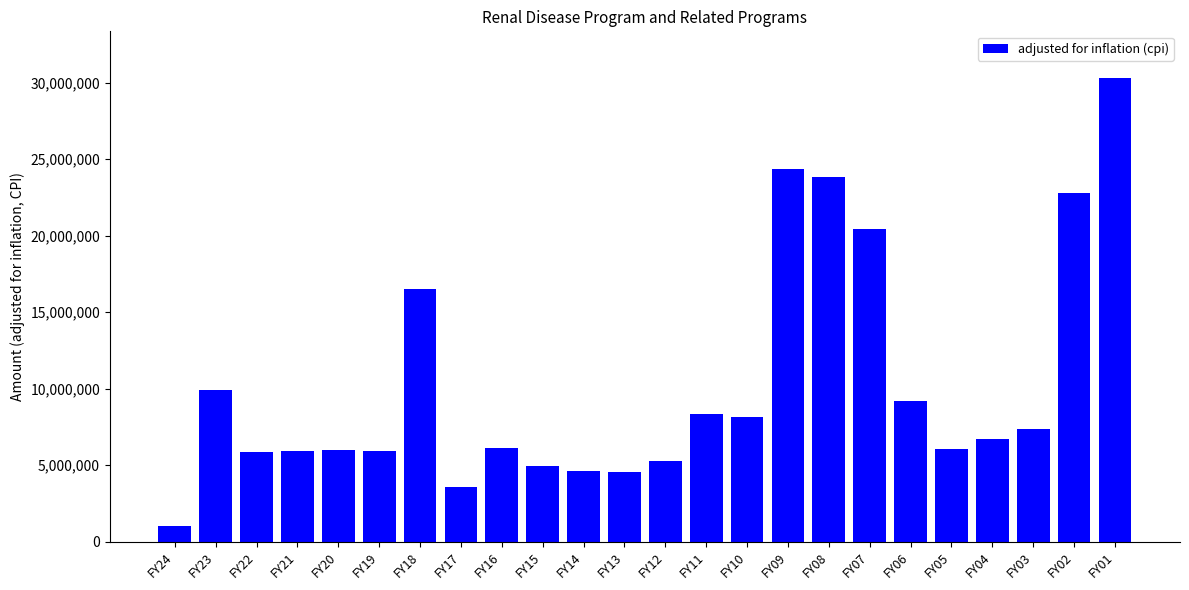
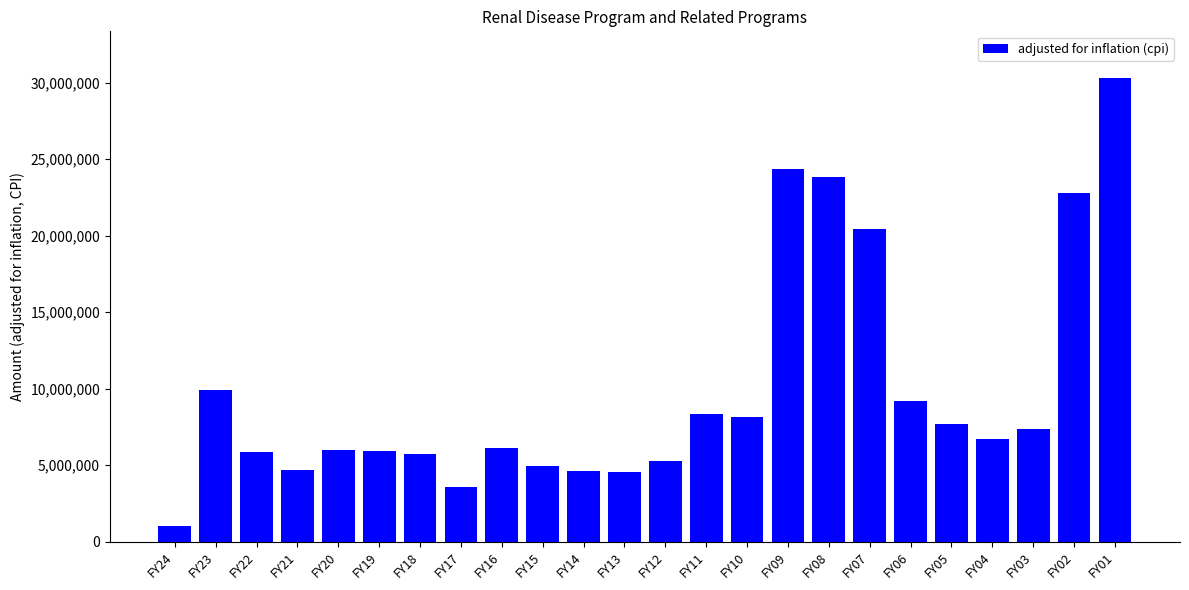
  {
    "FY24": "1,000,000",
    "FY23": "9,900,000",
    "FY22": "5,800,000",
-   "FY21": "5,900,000",
+   "FY21": "4,700,000",
    "FY20": "6,000,000",
    "FY19": "5,900,000",
-   "FY18": "16,500,000",
+   "FY18": "5,700,000",
    "FY17": "3,600,000",
    "FY16": "6,100,000",
    "FY15": "4,900,000",
    "FY14": "4,600,000",
    "FY13": "4,600,000",
    "FY12": "5,200,000",
    "FY11": "8,300,000",
    "FY10": "8,200,000",
    "FY09": "24,300,000",
    "FY08": "23,900,000",
    "FY07": "20,400,000",
    "FY06": "9,200,000",
-   "FY05": "6,100,000",
+   "FY05": "7,700,000",
    "FY04": "6,700,000",
    "FY03": "7,300,000",
    "FY02": "22,800,000",
    "FY01": "30,300,000"
  }
